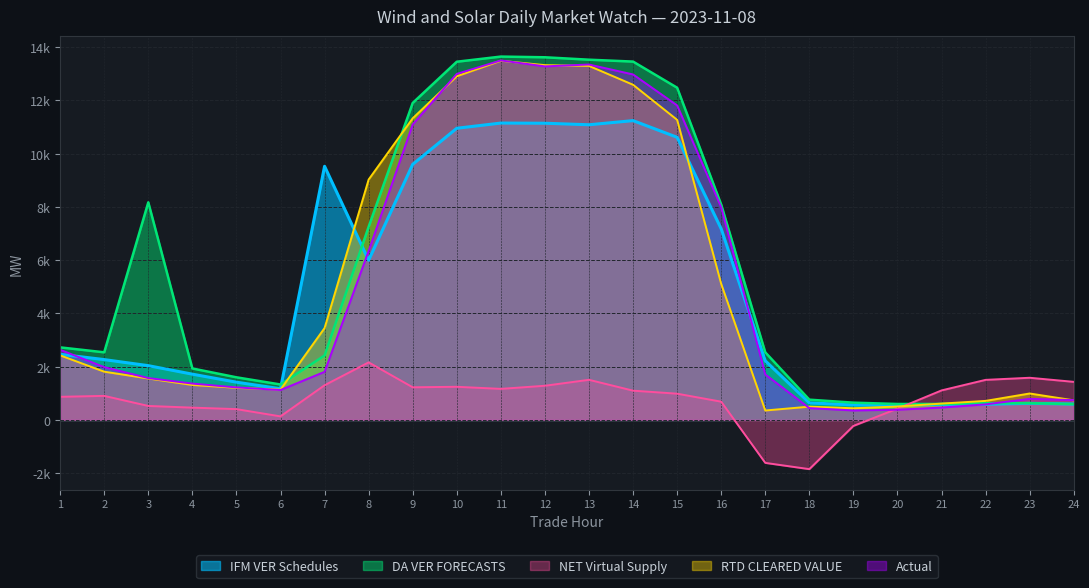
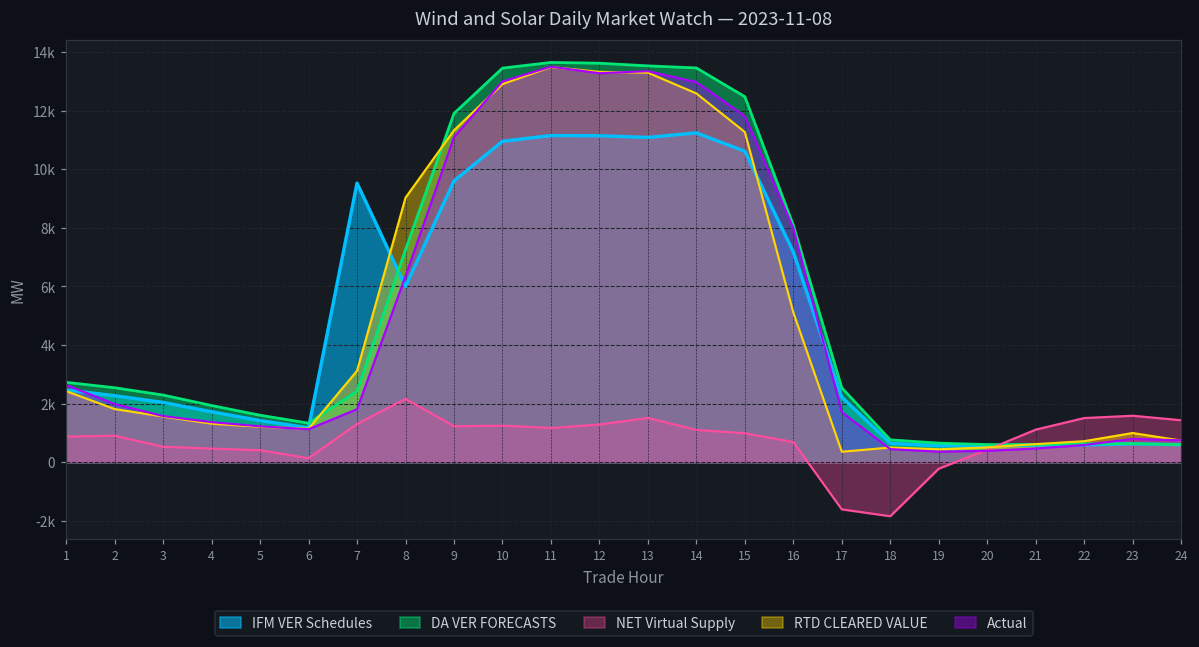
  {
    "IFM VER Schedules": {
      "2": 2300,
      "3": 2000,
      "4": 1700,
      "5": 1400,
      "7": 9500,
      "8": 6000,
      "9": 9600,
      "10": 11000,
      "11": 11100,
      "12": 11100,
      "13": 11100,
      "14": 11200,
      "15": 10600,
      "16": 7200,
      "17": 2200,
      "18": 600
    },
    "DA VER FORECASTS": {
      "2": 2500,
-     "3": 8200,
+     "3": 2300,
      "4": 1900,
      "5": 1600,
      "6": 1300,
      "7": 2400,
      "8": 7300,
      "9": 11900,
      "10": 13500,
      "11": 13600,
      "12": 13600,
      "13": 13500,
      "14": 13500,
      "15": 12500,
      "16": 8100,
      "17": 2500,
      "18": 800
    },
    "RTD CLEARED VALUE": {
      "2": 1800,
-     "7": 3400,
+     "7": 3100,
      "8": 9000,
      "9": 11300,
      "14": 12600,
      "15": 11300,
      "16": 5100,
      "17": 400,
      "23": 1000
    },
    "Actual": {
      "2": 2000,
      "7": 1800,
      "8": 6300,
      "9": 11100,
      "14": 13000,
      "15": 11800,
      "16": 8000,
      "17": 1700,
      "21": 500,
      "23": 800
    }
  }
